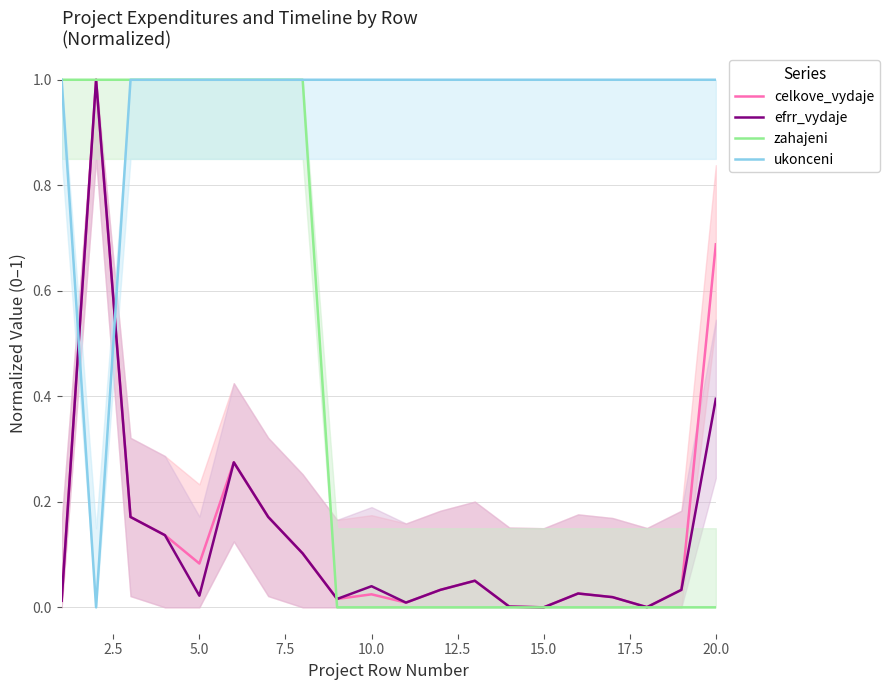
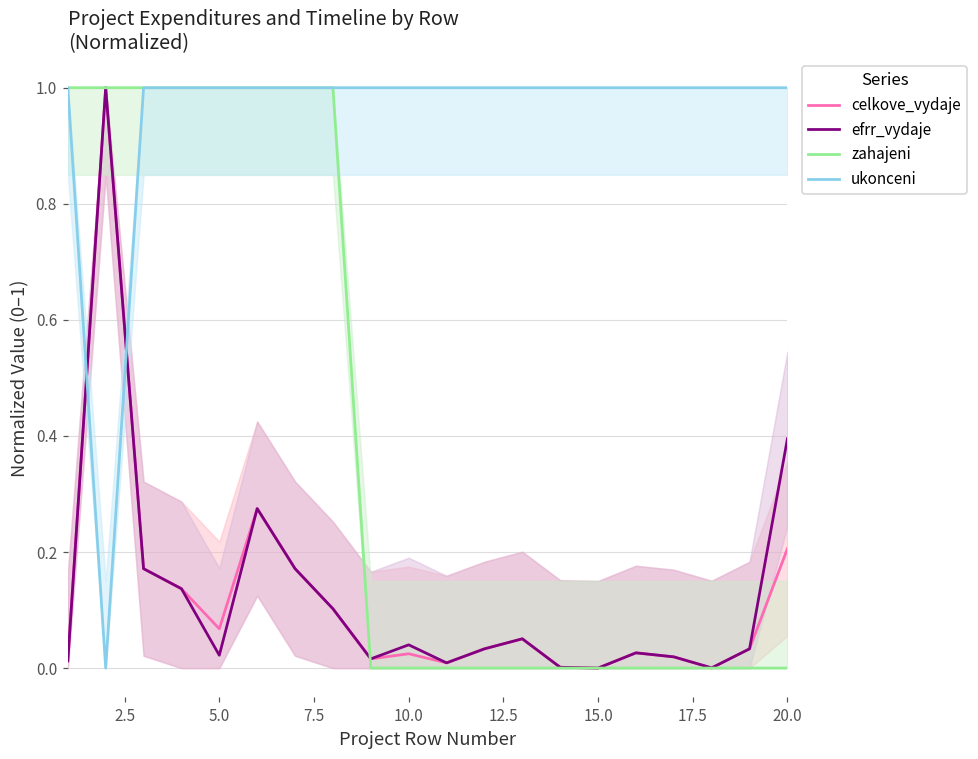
  {
    "celkove_vydaje": {
-     "5.0": 0.08,
+     "5.0": 0.07,
      "10.0": 0.02,
-     "20.0": 0.69
+     "20.0": 0.21
    },
    "efrr_vydaje": {
      "5.0": 0.02,
      "10.0": 0.04,
      "20.0": 0.40
    },
    "zahajeni": {
      "10.0": 0.00,
      "20.0": 0.00
    }
  }
